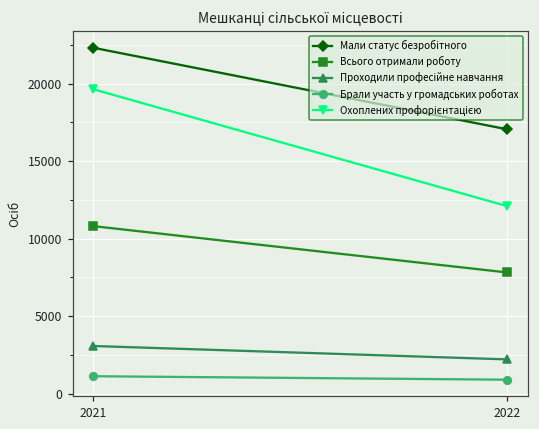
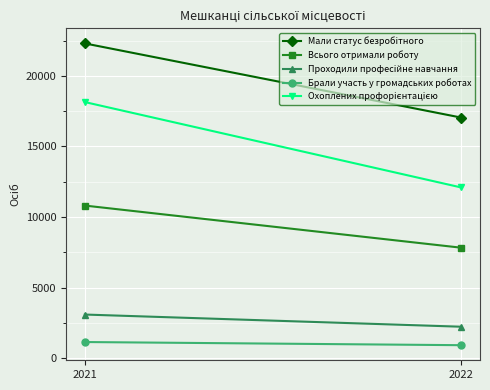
  {
    "Мали статус безробітного": {
      "2021": 22300,
      "2022": 17000
    },
    "Охоплених профорієнтацією": {
-     "2021": 19600,
+     "2021": 18100,
      "2022": 12100
    }
  }
